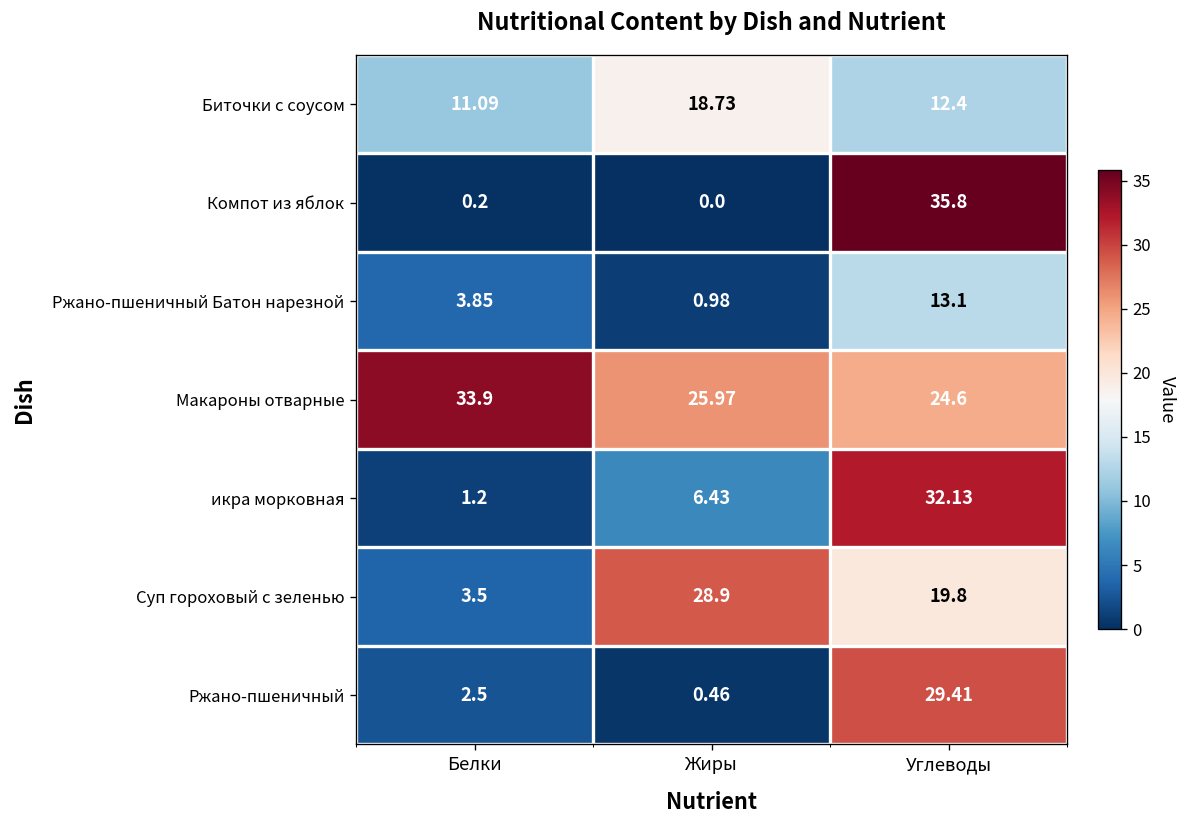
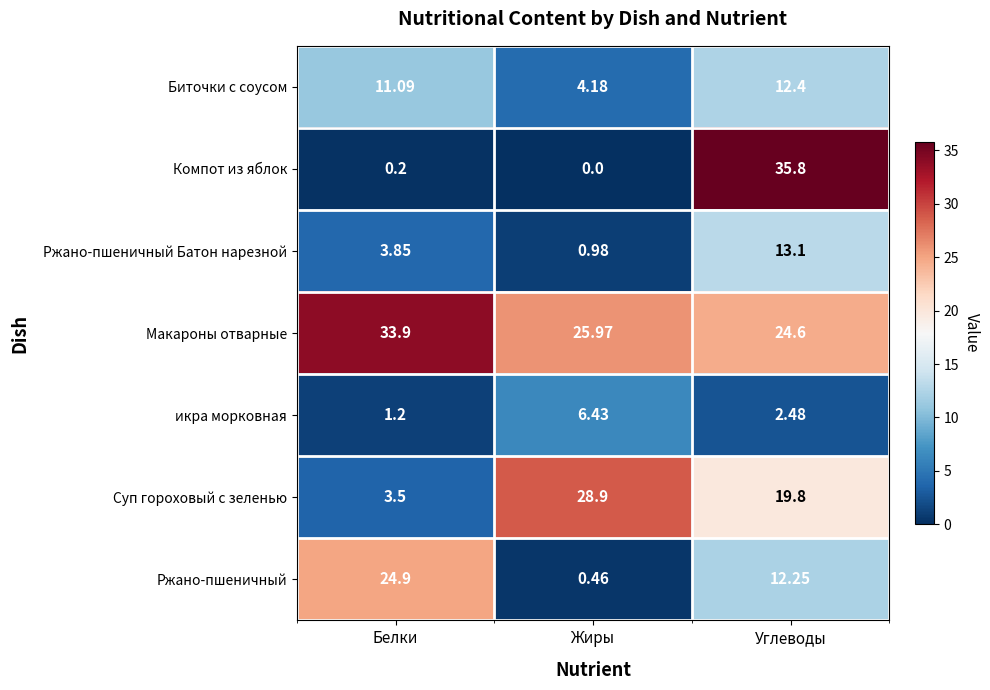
  {
    "Биточки с соусом": {
      "Белки": 11.09,
-     "Жиры": 18.73,
+     "Жиры": 4.18,
      "Углеводы": 12.4
    },
    "Компот из яблок": {
      "Белки": 0.2,
      "Жиры": 0.0,
      "Углеводы": 35.8
    },
    "Ржано-пшеничный Батон нарезной": {
      "Белки": 3.85,
      "Жиры": 0.98,
      "Углеводы": 13.1
    },
    "Макароны отварные": {
      "Белки": 33.9,
      "Жиры": 25.97,
      "Углеводы": 24.6
    },
    "икра морковная": {
      "Белки": 1.2,
      "Жиры": 6.43,
-     "Углеводы": 32.13
+     "Углеводы": 2.48
    },
    "Суп гороховый с зеленью": {
      "Белки": 3.5,
      "Жиры": 28.9,
      "Углеводы": 19.8
    },
    "Ржано-пшеничный": {
-     "Белки": 2.5,
+     "Белки": 24.9,
      "Жиры": 0.46,
-     "Углеводы": 29.41
+     "Углеводы": 12.25
    }
  }
